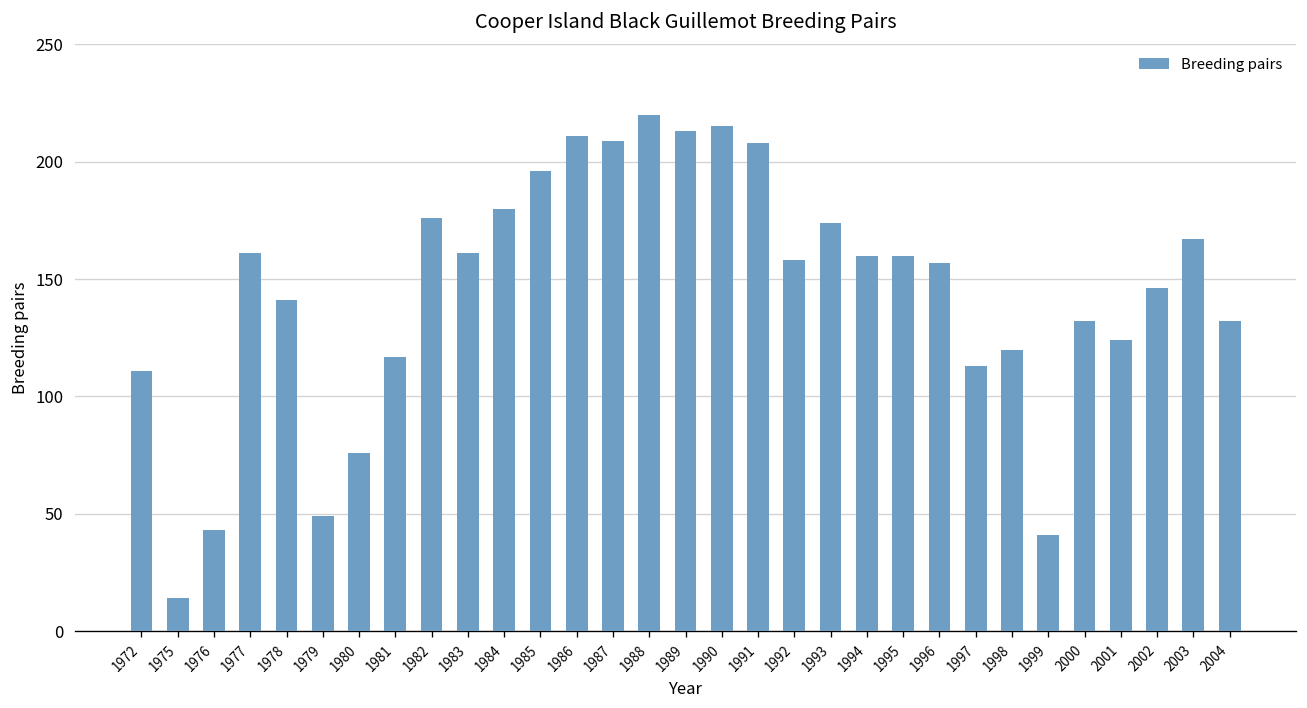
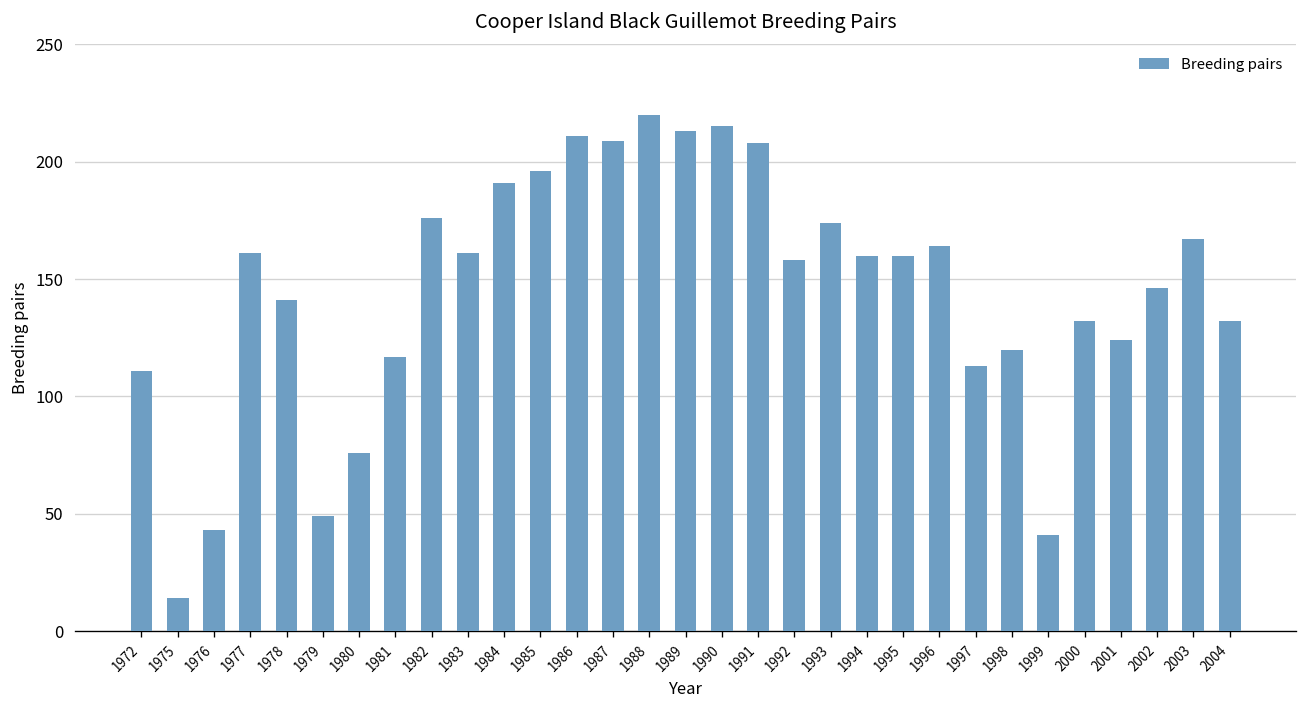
  {
    "1972": 111,
    "1975": 14,
    "1976": 43,
    "1977": 161,
    "1978": 141,
    "1979": 49,
    "1980": 76,
    "1981": 117,
    "1982": 176,
    "1983": 161,
-   "1984": 180,
+   "1984": 191,
    "1985": 196,
    "1986": 211,
    "1987": 209,
    "1988": 220,
    "1989": 213,
    "1990": 215,
    "1991": 208,
    "1992": 158,
    "1993": 174,
    "1994": 160,
    "1995": 160,
-   "1996": 157,
+   "1996": 164,
    "1997": 113,
    "1998": 120,
    "1999": 41,
    "2000": 132,
    "2001": 124,
    "2002": 146,
    "2003": 167,
    "2004": 132
  }
